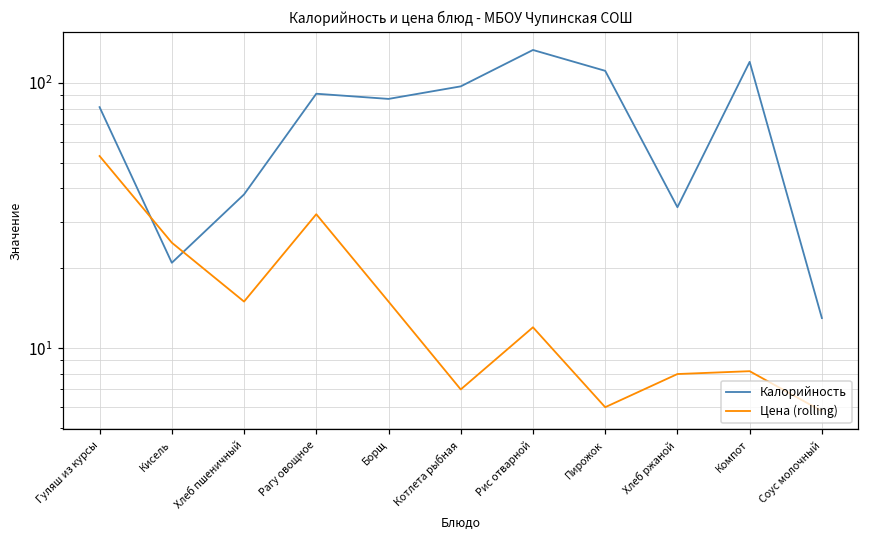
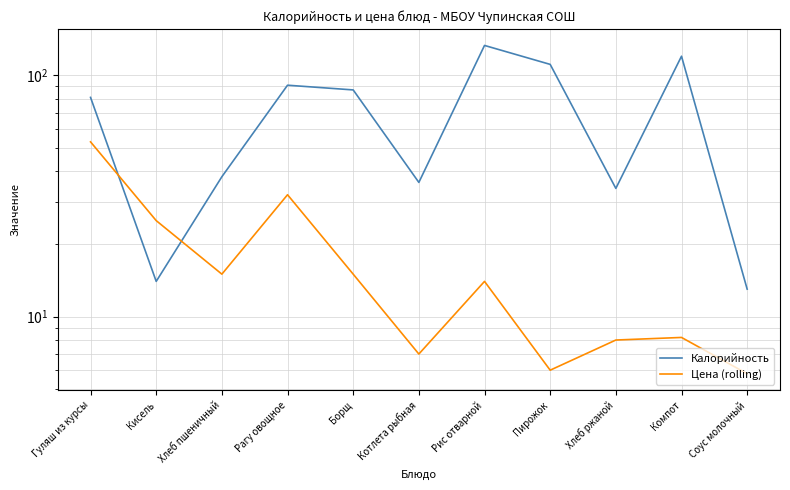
  {
    "Калорийность": {
      "Гуляш из курсы": 81,
-     "Кисель": 21,
+     "Кисель": 14,
      "Хлеб пшеничный": 38,
      "Рагу овощное": 91,
      "Борщ": 87,
-     "Котлета рыбная": 97,
+     "Котлета рыбная": 36,
      "Рис отварной": 130,
      "Пирожок": 110,
      "Хлеб ржаной": 34,
      "Компот": 120,
      "Соус молочный": 13
    },
    "Цена (rolling)": {
      "Гуляш из курсы": 53,
      "Кисель": 25,
      "Хлеб пшеничный": 15,
      "Рагу овощное": 32,
      "Борщ": 15,
      "Котлета рыбная": 7,
-     "Рис отварной": 12,
+     "Рис отварной": 14,
      "Пирожок": 6,
      "Хлеб ржаной": 8,
      "Компот": 8.2
    }
  }
